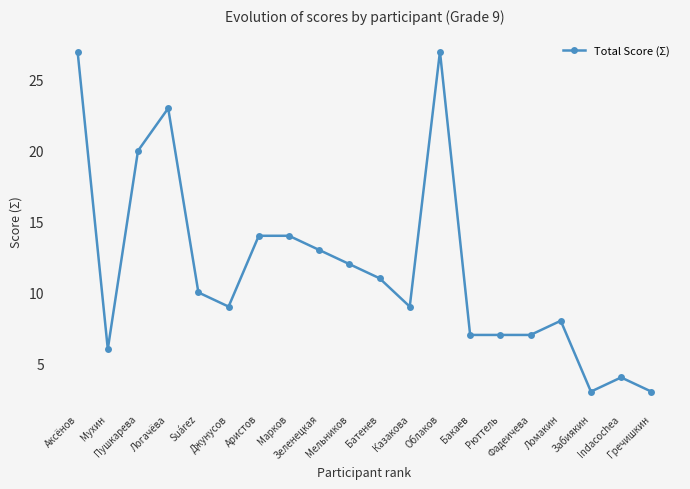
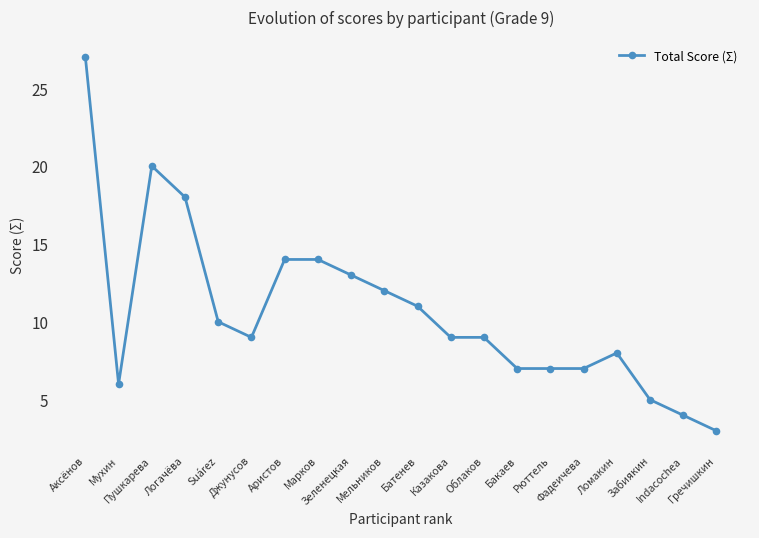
  {
    "Аксёнов": 27,
    "Мухин": 6,
    "Пушкарева": 20,
-   "Логачёва": 23,
+   "Логачёва": 18,
    "Suárez": 10,
    "Джунусов": 9,
    "Аристов": 14,
    "Марков": 14,
    "Зеленецкая": 13,
    "Мельников": 12,
    "Батенев": 11,
    "Казакова": 9,
-   "Облаков": 27,
+   "Облаков": 9,
    "Бакаев": 7,
    "Рюттель": 7,
    "Фадеичева": 7,
    "Ломакин": 8,
-   "Забиякин": 3,
+   "Забиякин": 5,
    "Indacochea": 4,
    "Гречишкин": 3
  }
